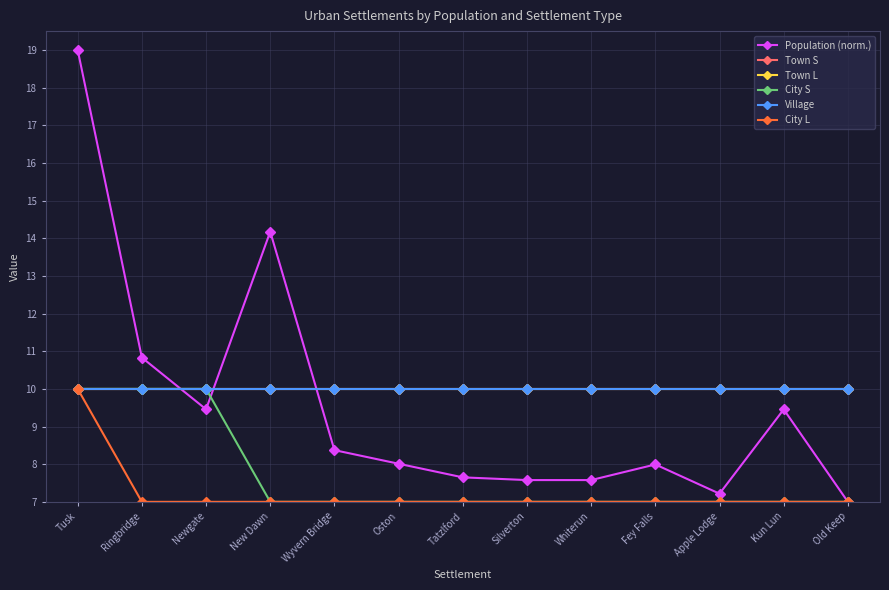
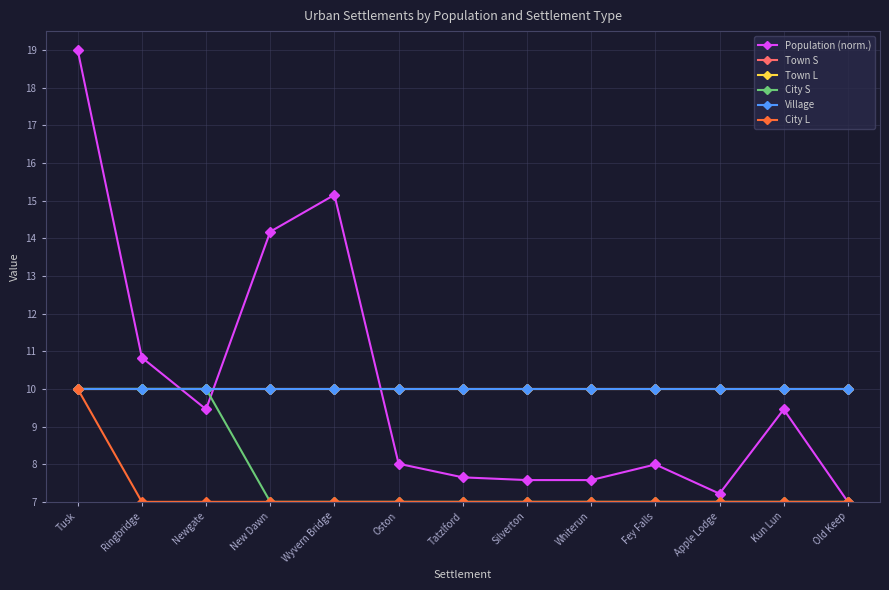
  {
    "Population (norm.)": {
      "Tusk": 19.0,
      "Ringbridge": 10.8,
      "Newgate": 9.5,
      "New Dawn": 14.2,
-     "Wyvern Bridge": 8.4,
+     "Wyvern Bridge": 15.2,
      "Oston": 8.0,
      "Tatzlford": 7.7,
      "Silverton": 7.6,
      "Whiterun": 7.6,
      "Fey Falls": 8.0,
      "Apple Lodge": 7.2,
      "Kun Lun": 9.5
    },
    "Village": {
      "New Dawn": 10.0,
      "Wyvern Bridge": 10.0,
      "Oston": 10.0,
      "Tatzlford": 10.0,
      "Silverton": 10.0,
      "Whiterun": 10.0,
      "Fey Falls": 10.0,
      "Apple Lodge": 10.0,
      "Kun Lun": 10.0,
      "Old Keep": 10.0
    },
    "City L": {
      "Ringbridge": 7.0,
      "Newgate": 7.0
    }
  }
